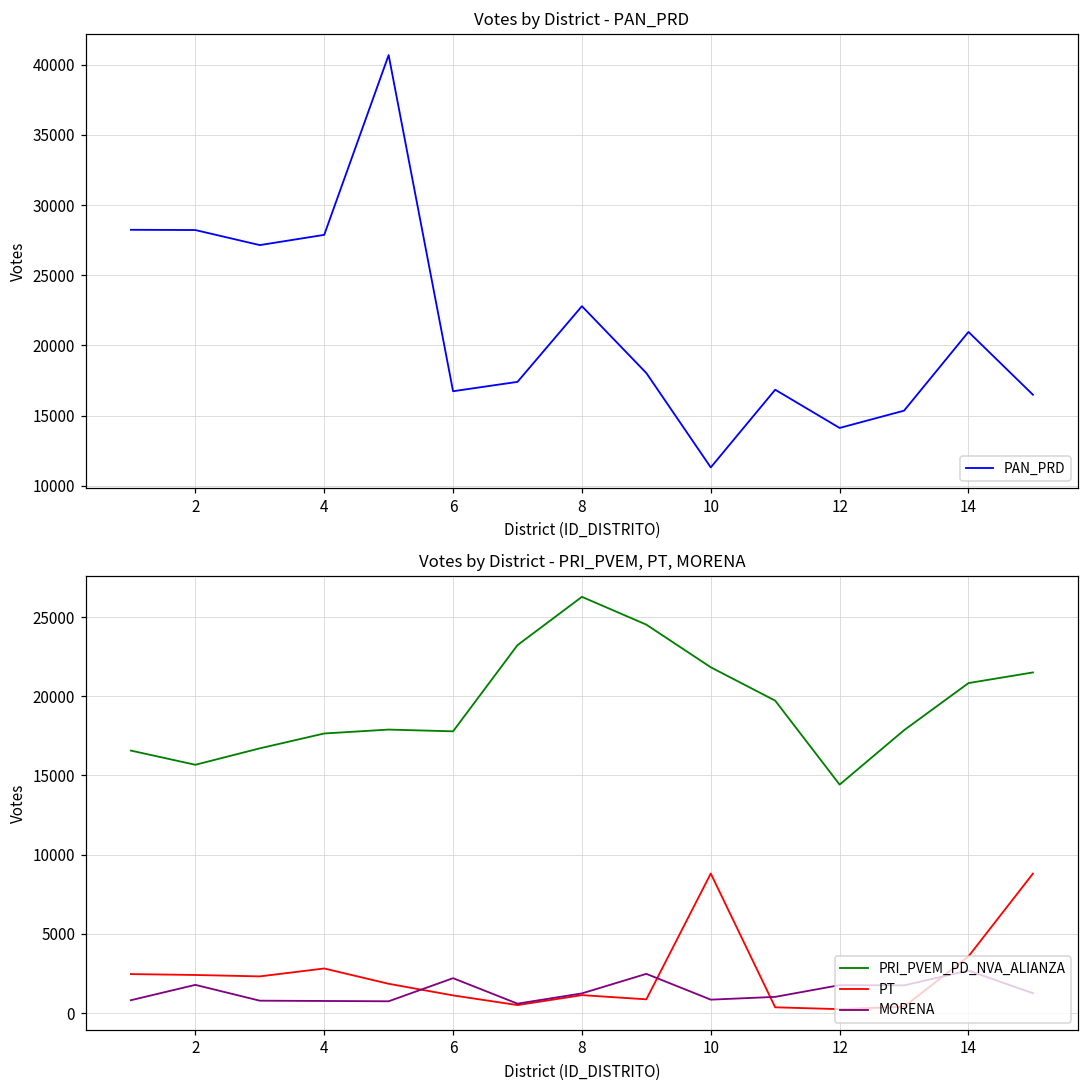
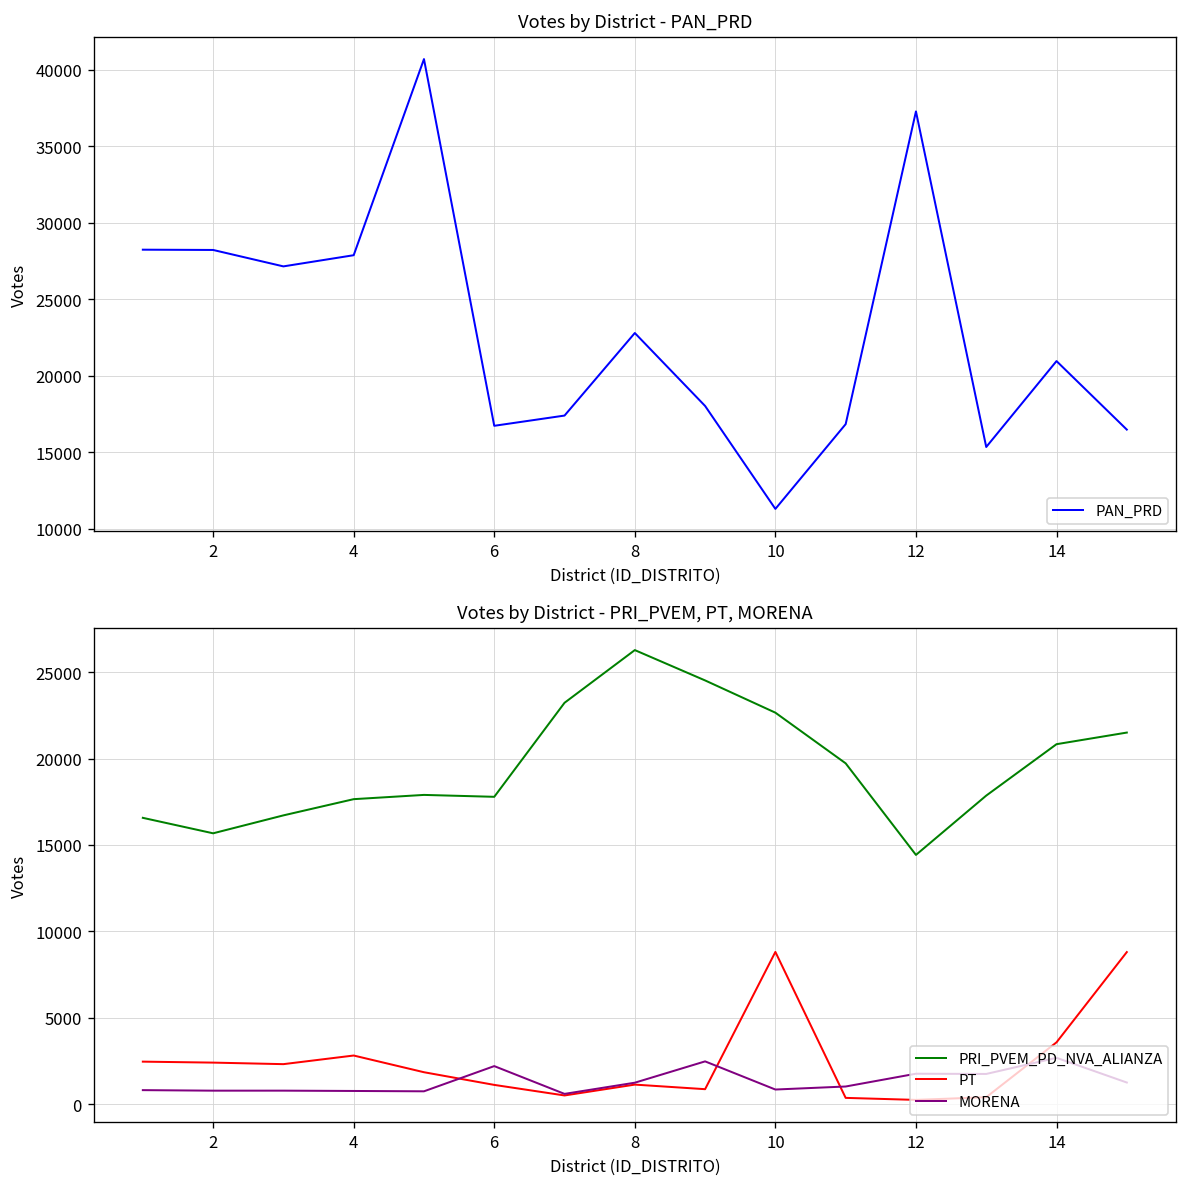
  {
    "Votes by District - PAN_PRD": {
      "2": 28200,
      "4": 27900,
      "6": 16700,
      "8": 22800,
      "10": 11300,
-     "12": 14100,
+     "12": 37300,
      "14": 21000
    },
    "Votes by District - PRI_PVEM, PT, MORENA": {
      "PRI_PVEM_PD_NVA_ALIANZA": {
        "2": 15700,
        "4": 17700,
        "6": 17800,
        "8": 26300,
-       "10": 21800,
+       "10": 22700,
        "12": 14400,
        "14": 20800
      },
      "PT": {
        "2": 2400,
        "4": 2800,
        "6": 1100,
        "10": 8800
      },
      "MORENA": {
-       "2": 1800,
+       "2": 800,
        "4": 800,
        "6": 2200,
        "10": 900
      }
    }
  }
